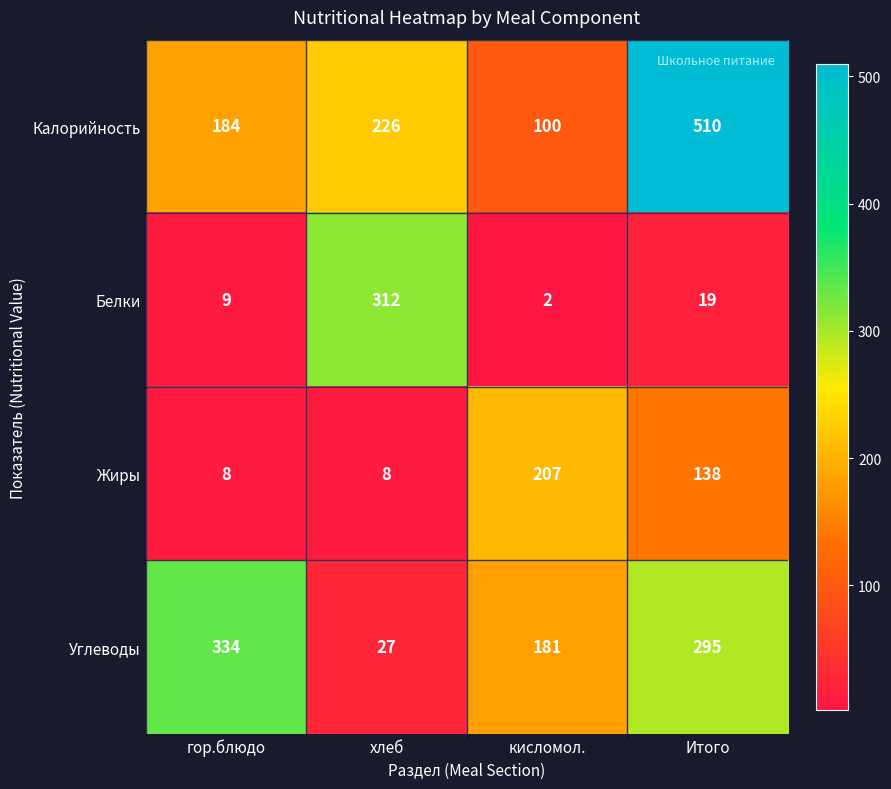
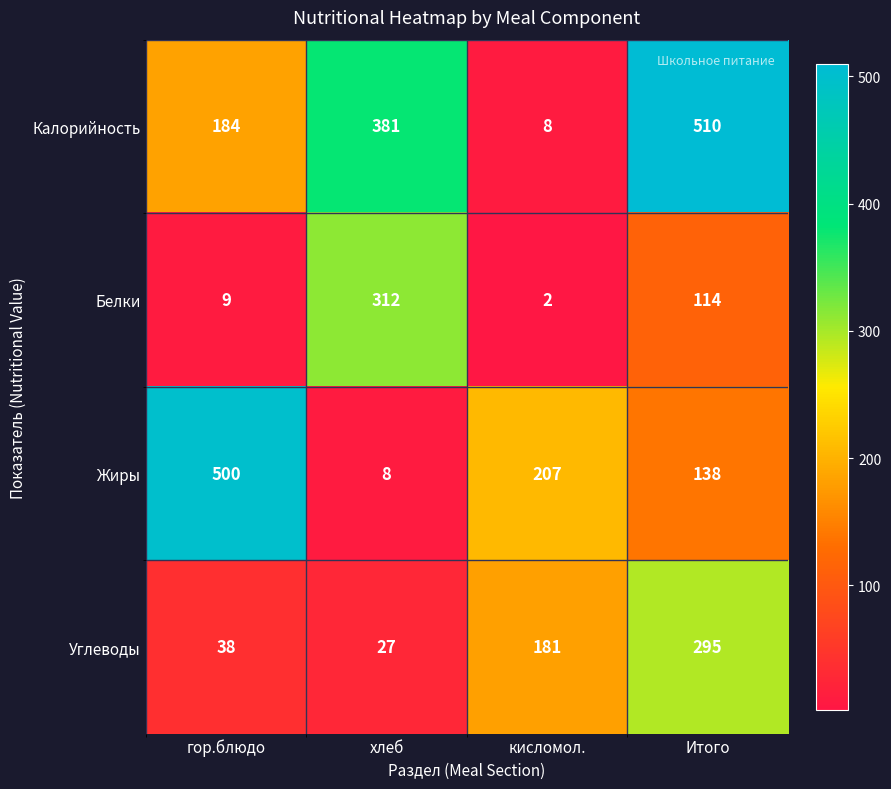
  {
    "Калорийность": {
      "гор.блюдо": 184,
-     "хлеб": 226,
-     "кисломол.": 100
+     "хлеб": 381,
+     "кисломол.": 8
    },
    "Белки": {
      "гор.блюдо": 9,
      "хлеб": 312,
      "кисломол.": 2,
-     "Итого": 19
+     "Итого": 114
    },
    "Жиры": {
-     "гор.блюдо": 8,
+     "гор.блюдо": 500,
      "хлеб": 8,
      "кисломол.": 207,
      "Итого": 138
    },
    "Углеводы": {
-     "гор.блюдо": 334,
+     "гор.блюдо": 38,
      "хлеб": 27,
      "кисломол.": 181,
      "Итого": 295
    }
  }
